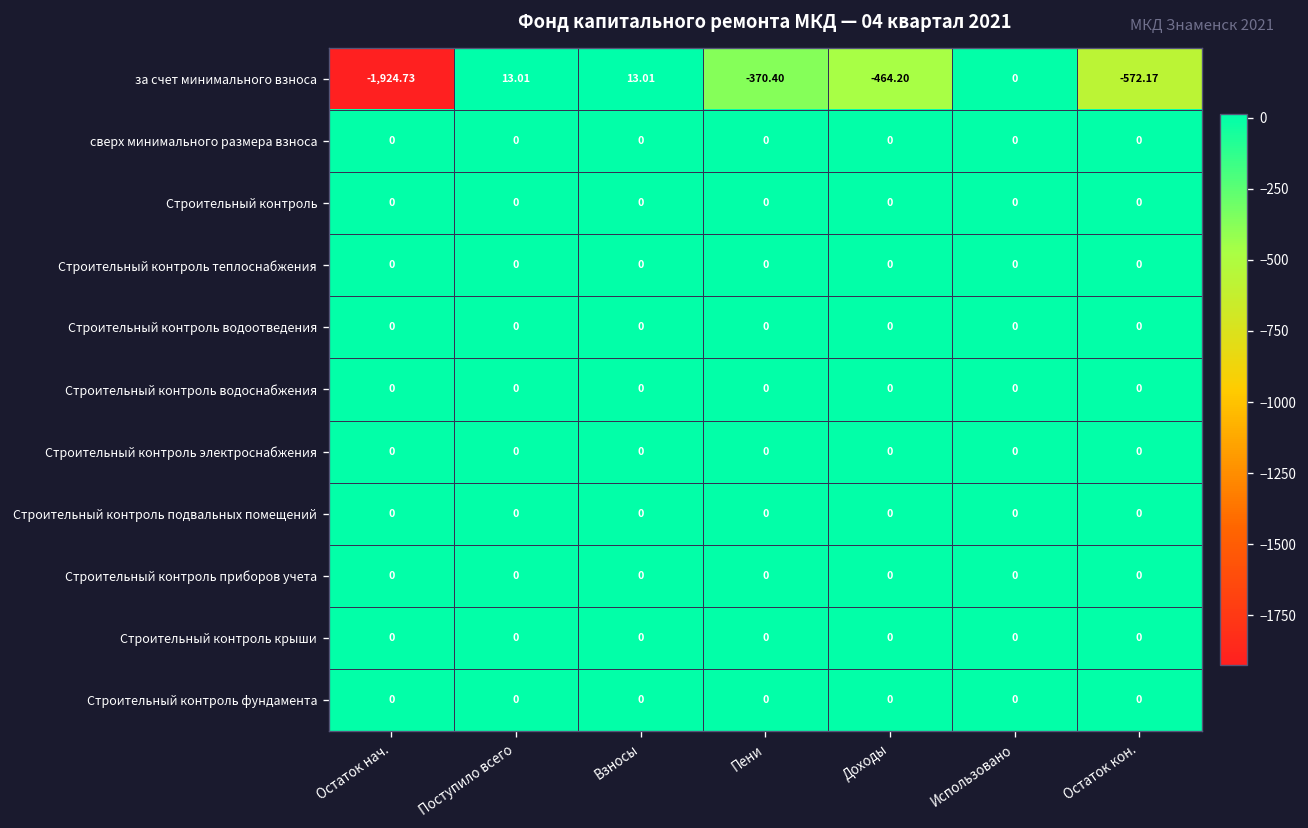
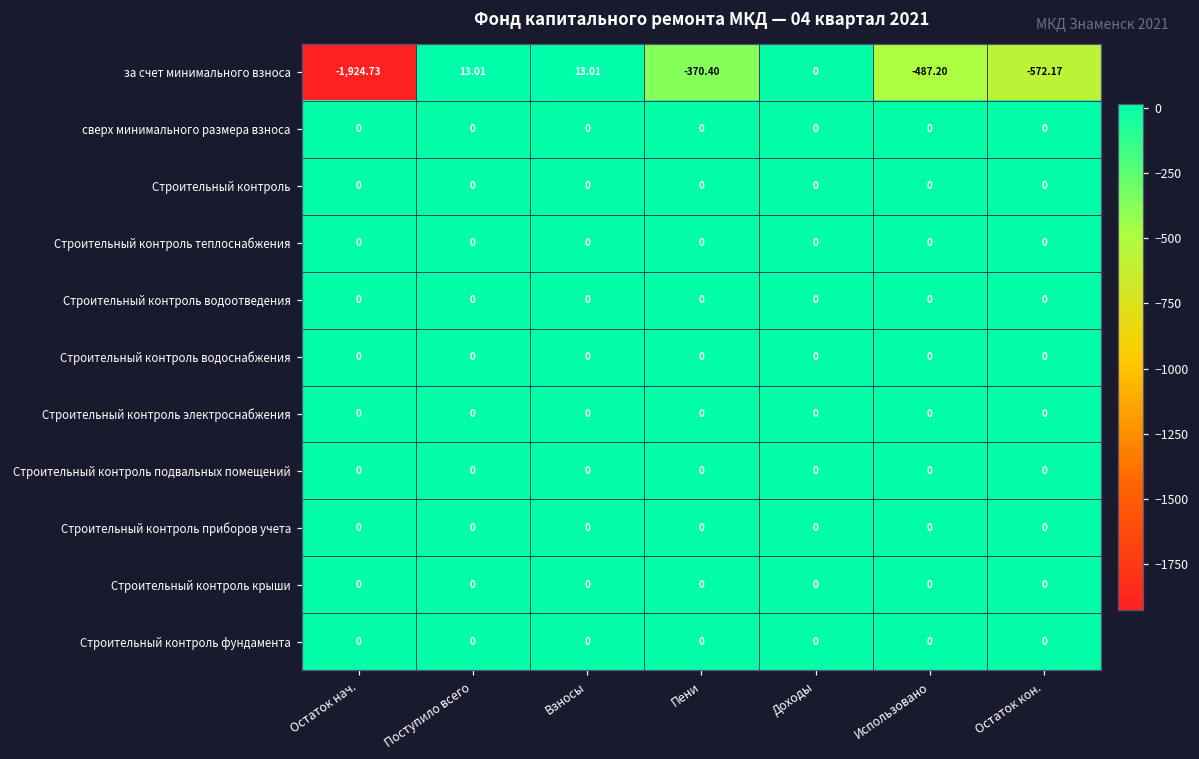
  {
    "за счет минимального взноса": {
      "Остаток нач.": "-1,924.73",
      "Поступило всего": "13.01",
      "Взносы": "13.01",
      "Пени": "-370.40",
-     "Доходы": "-464.20",
-     "Использовано": "0",
+     "Доходы": "0",
+     "Использовано": "-487.20",
      "Остаток кон.": "-572.17"
    },
    "сверх минимального размера взноса": {
      "Остаток нач.": "0",
      "Поступило всего": "0",
      "Взносы": "0",
      "Пени": "0",
      "Доходы": "0",
      "Использовано": "0",
      "Остаток кон.": "0"
    },
    "Строительный контроль": {
      "Остаток нач.": "0",
      "Поступило всего": "0",
      "Взносы": "0",
      "Пени": "0",
      "Доходы": "0",
      "Использовано": "0",
      "Остаток кон.": "0"
    },
    "Строительный контроль теплоснабжения": {
      "Остаток нач.": "0",
      "Поступило всего": "0",
      "Взносы": "0",
      "Пени": "0",
      "Доходы": "0",
      "Использовано": "0",
      "Остаток кон.": "0"
    },
    "Строительный контроль водоотведения": {
      "Остаток нач.": "0",
      "Поступило всего": "0",
      "Взносы": "0",
      "Пени": "0",
      "Доходы": "0",
      "Использовано": "0",
      "Остаток кон.": "0"
    },
    "Строительный контроль водоснабжения": {
      "Остаток нач.": "0",
      "Поступило всего": "0",
      "Взносы": "0",
      "Пени": "0",
      "Доходы": "0",
      "Использовано": "0",
      "Остаток кон.": "0"
    },
    "Строительный контроль электроснабжения": {
      "Остаток нач.": "0",
      "Поступило всего": "0",
      "Взносы": "0",
      "Пени": "0",
      "Доходы": "0",
      "Использовано": "0",
      "Остаток кон.": "0"
    },
    "Строительный контроль подвальных помещений": {
      "Остаток нач.": "0",
      "Поступило всего": "0",
      "Взносы": "0",
      "Пени": "0",
      "Доходы": "0",
      "Использовано": "0",
      "Остаток кон.": "0"
    },
    "Строительный контроль приборов учета": {
      "Остаток нач.": "0",
      "Поступило всего": "0",
      "Взносы": "0",
      "Пени": "0",
      "Доходы": "0",
      "Использовано": "0",
      "Остаток кон.": "0"
    },
    "Строительный контроль крыши": {
      "Остаток нач.": "0",
      "Поступило всего": "0",
      "Взносы": "0",
      "Пени": "0",
      "Доходы": "0",
      "Использовано": "0",
      "Остаток кон.": "0"
    },
    "Строительный контроль фундамента": {
      "Остаток нач.": "0",
      "Поступило всего": "0",
      "Взносы": "0",
      "Пени": "0",
      "Доходы": "0",
      "Использовано": "0",
      "Остаток кон.": "0"
    }
  }
